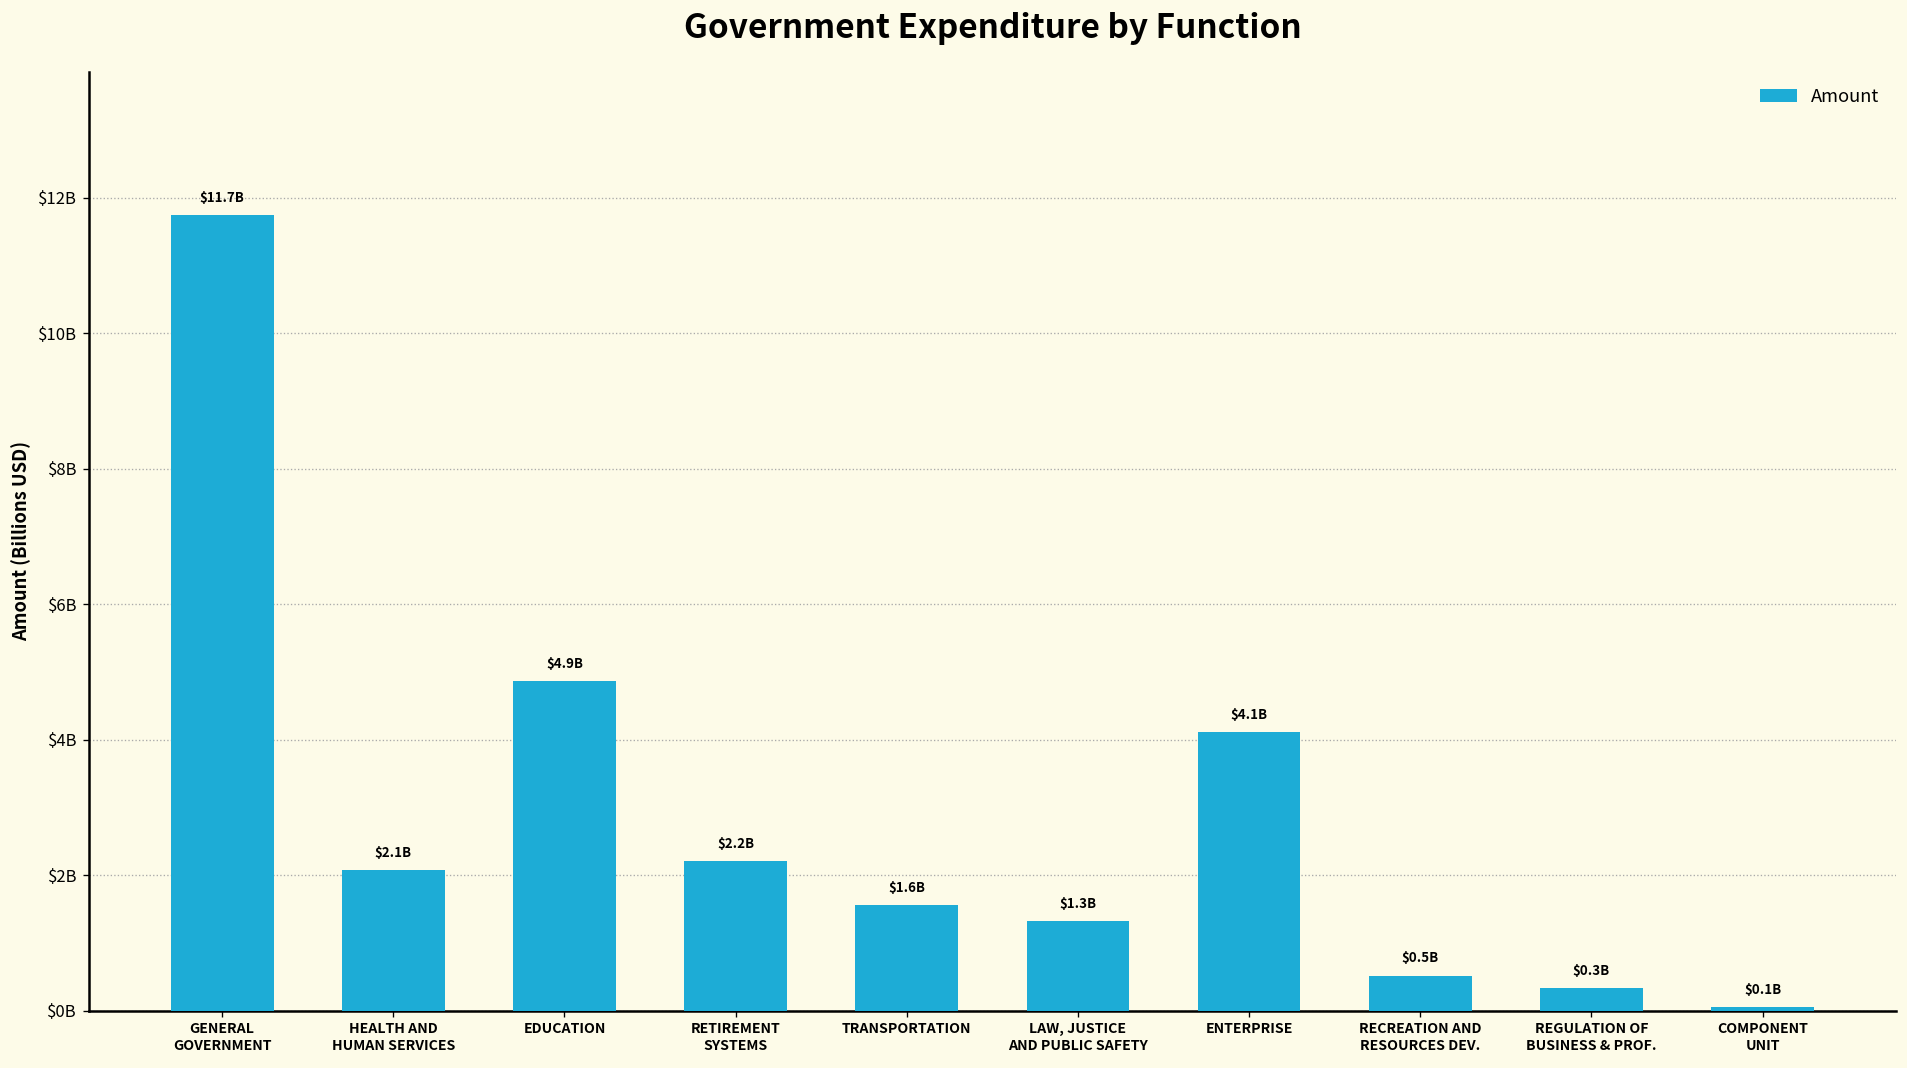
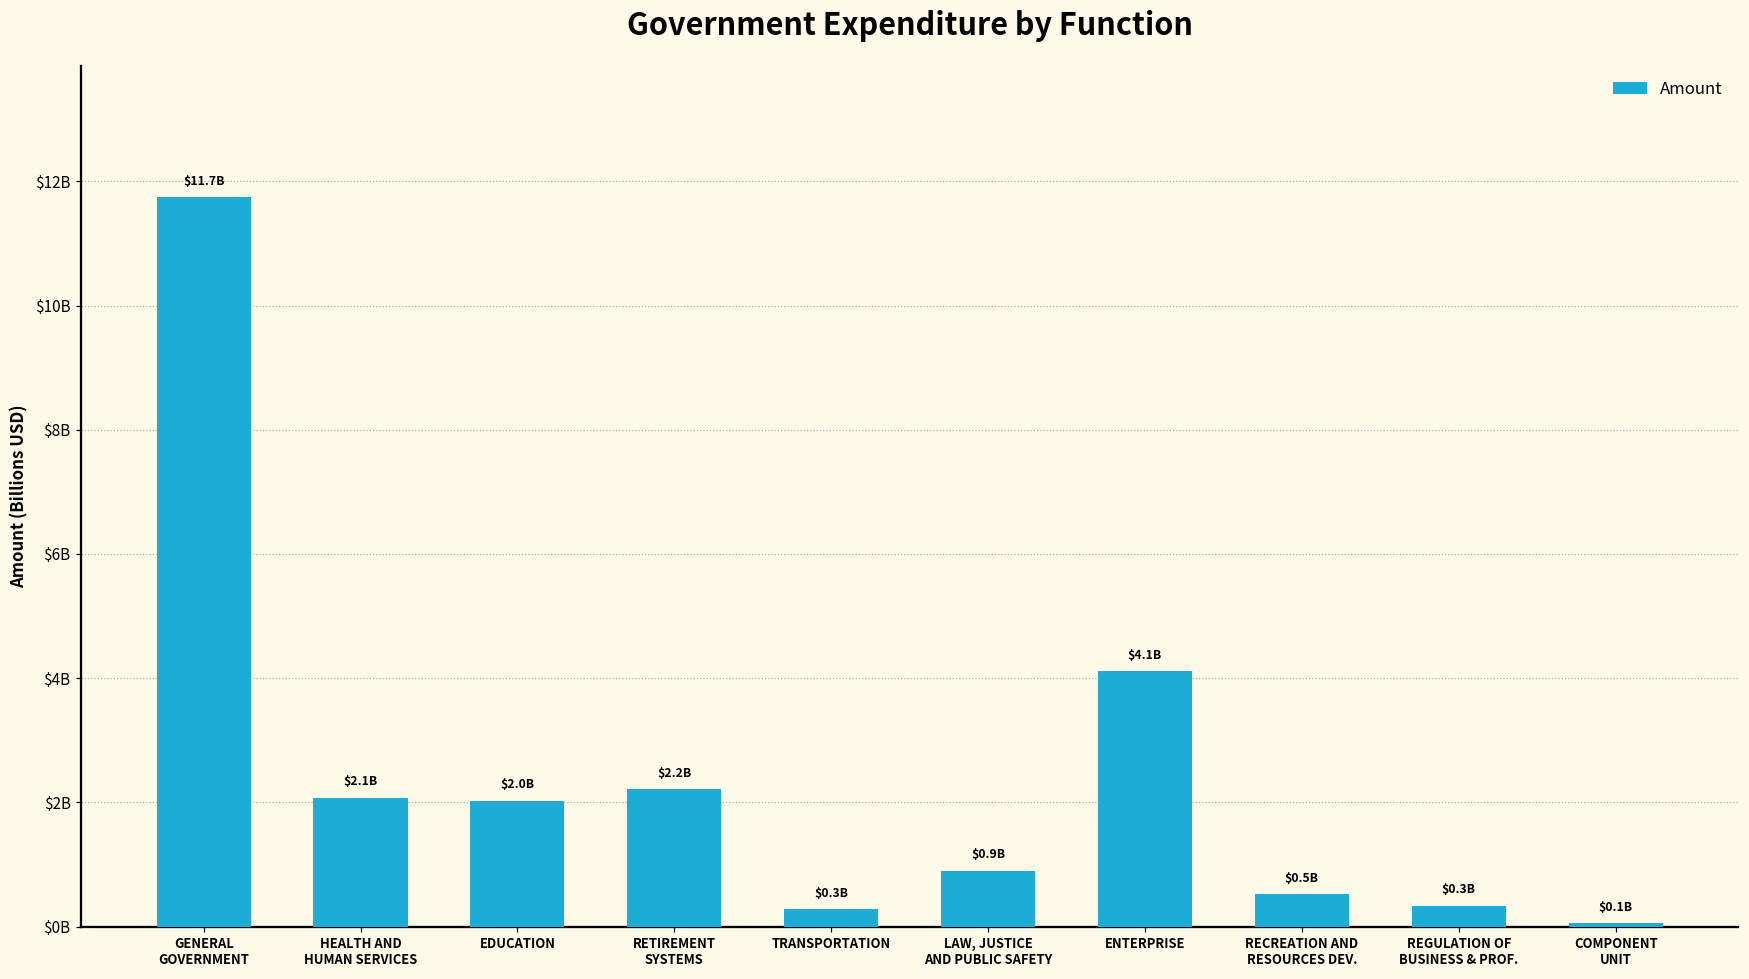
  {
    "GENERAL GOVERNMENT": "$11.7B",
    "HEALTH AND HUMAN SERVICES": "$2.1B",
-   "EDUCATION": "$4.9B",
+   "EDUCATION": "$2.0B",
    "RETIREMENT SYSTEMS": "$2.2B",
-   "TRANSPORTATION": "$1.6B",
-   "LAW, JUSTICE AND PUBLIC SAFETY": "$1.3B",
+   "TRANSPORTATION": "$0.3B",
+   "LAW, JUSTICE AND PUBLIC SAFETY": "$0.9B",
    "ENTERPRISE": "$4.1B",
    "RECREATION AND RESOURCES DEV.": "$0.5B",
    "REGULATION OF BUSINESS & PROF.": "$0.3B",
    "COMPONENT UNIT": "$0.1B"
  }
